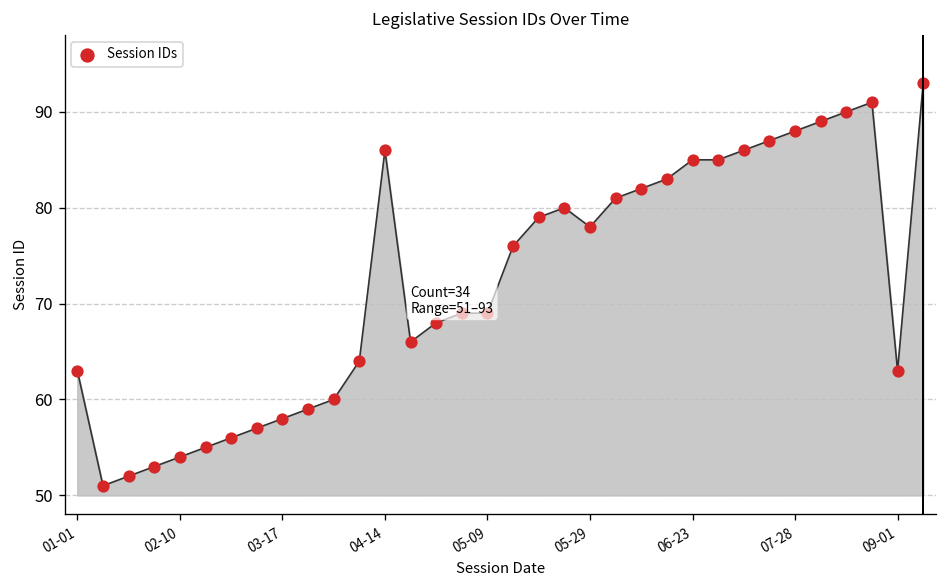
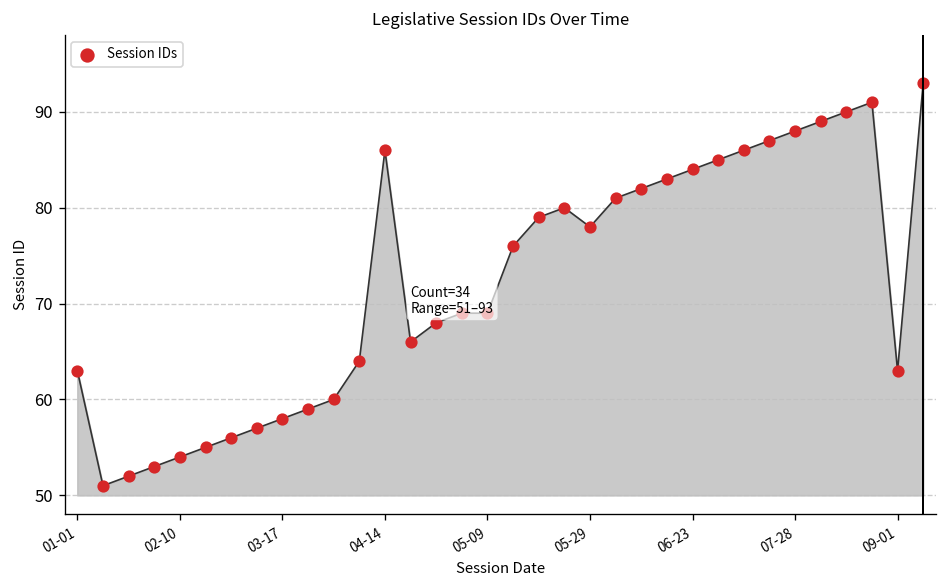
  {
    "01-01": 63,
    "02-10": 54,
    "03-17": 58,
    "04-14": 86,
    "05-29": 78,
-   "06-23": 85,
+   "06-23": 84,
    "07-28": 88,
    "09-01": 63
  }
